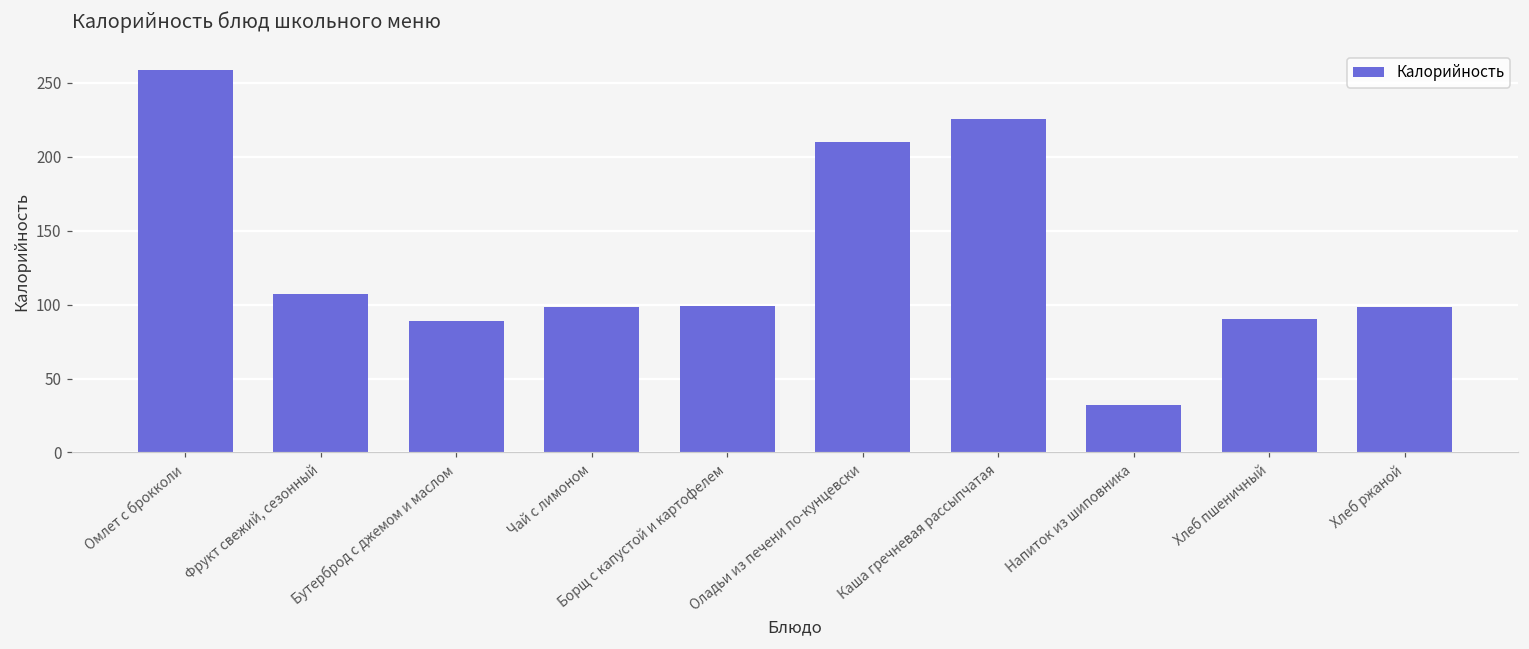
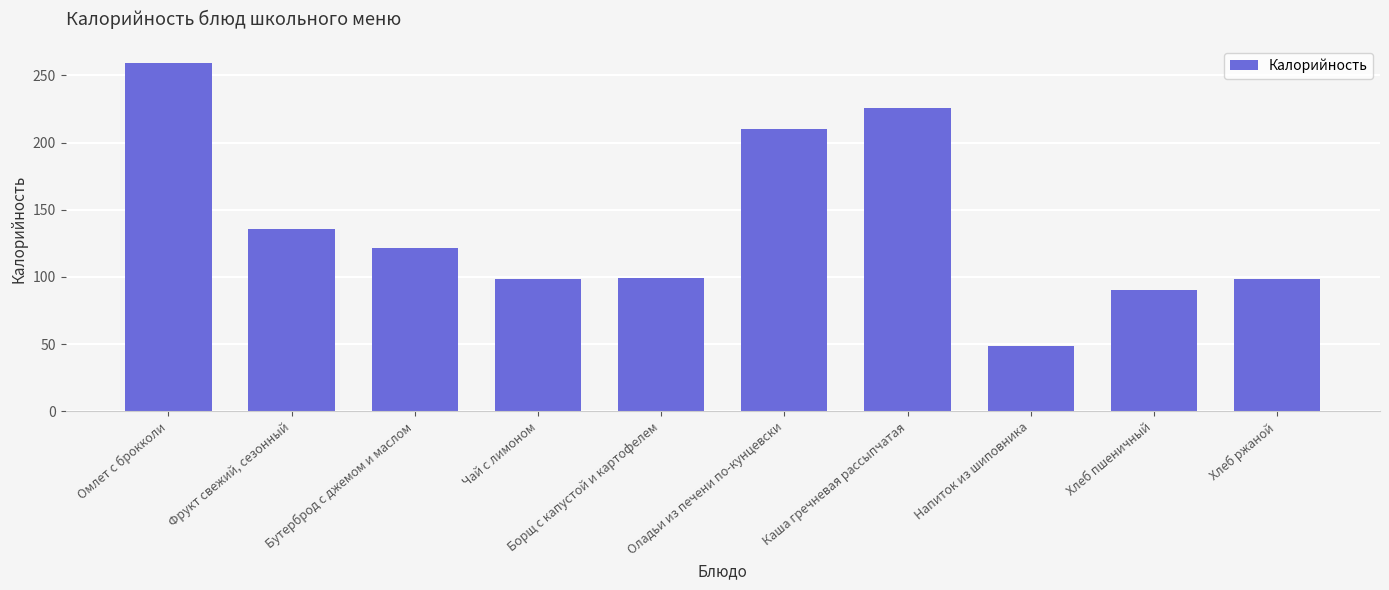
  {
    "Омлет с брокколи": 259,
-   "Фрукт свежий, сезонный": 108,
-   "Бутерброд с джемом и маслом": 89,
+   "Фрукт свежий, сезонный": 135,
+   "Бутерброд с джемом и маслом": 122,
    "Чай с лимоном": 99,
    "Борщ с капустой и картофелем": 99,
    "Оладьи из печени по-кунцевски": 210,
    "Каша гречневая рассыпчатая": 226,
-   "Напиток из шиповника": 32,
+   "Напиток из шиповника": 48,
    "Хлеб пшеничный": 90,
    "Хлеб ржаной": 99
  }
